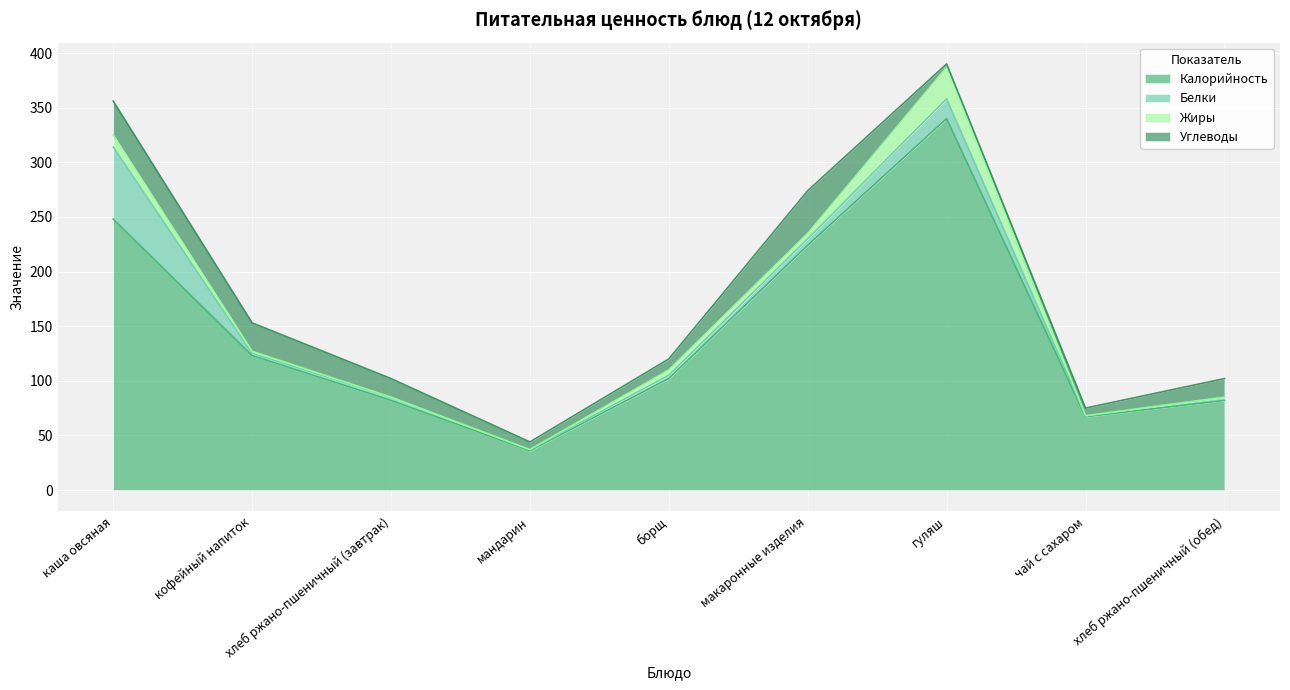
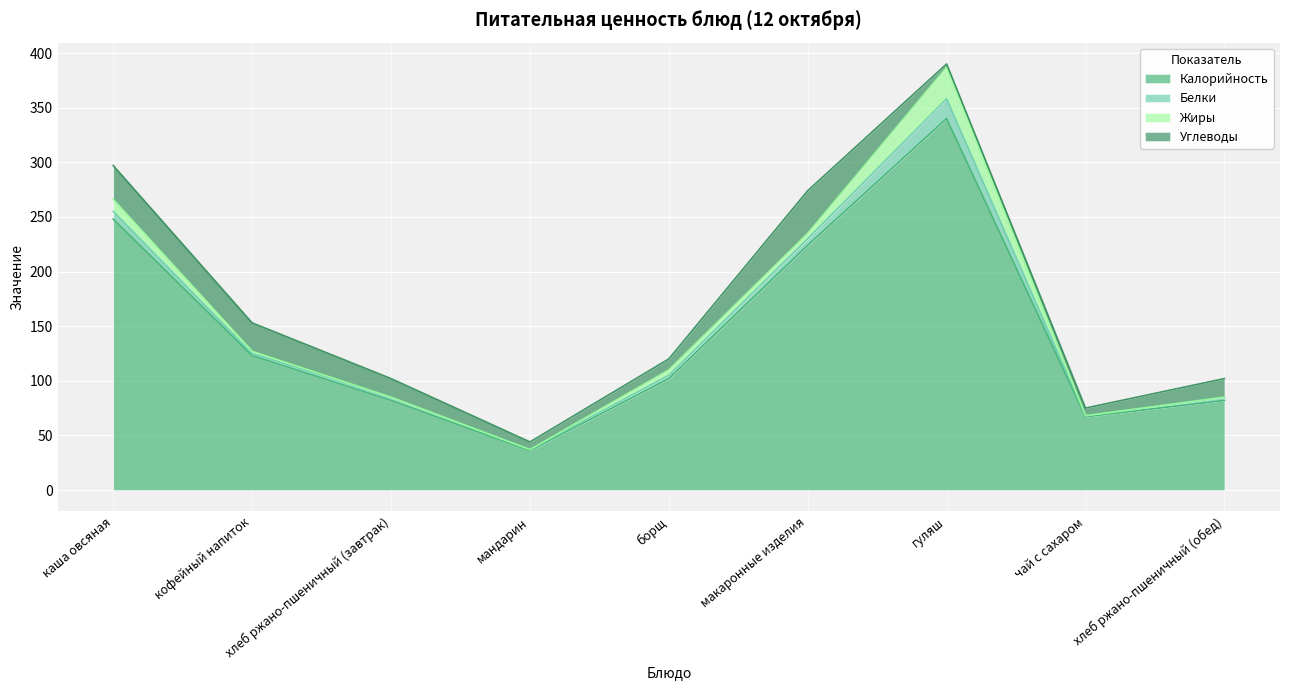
  {
    "Белки": {
-     "каша овсяная": 66,
+     "каша овсяная": 7,
      "борщ": 3,
      "макаронные изделия": 6,
      "гуляш": 18
    },
    "Жиры": {
      "каша овсяная": 11,
      "борщ": 5,
      "макаронные изделия": 5,
      "гуляш": 29
    }
  }
